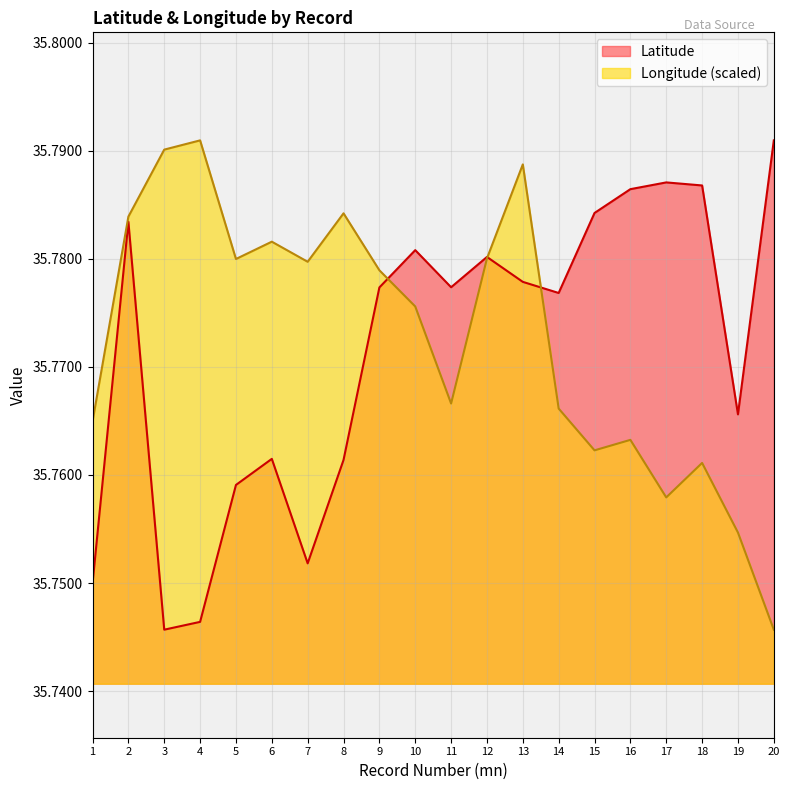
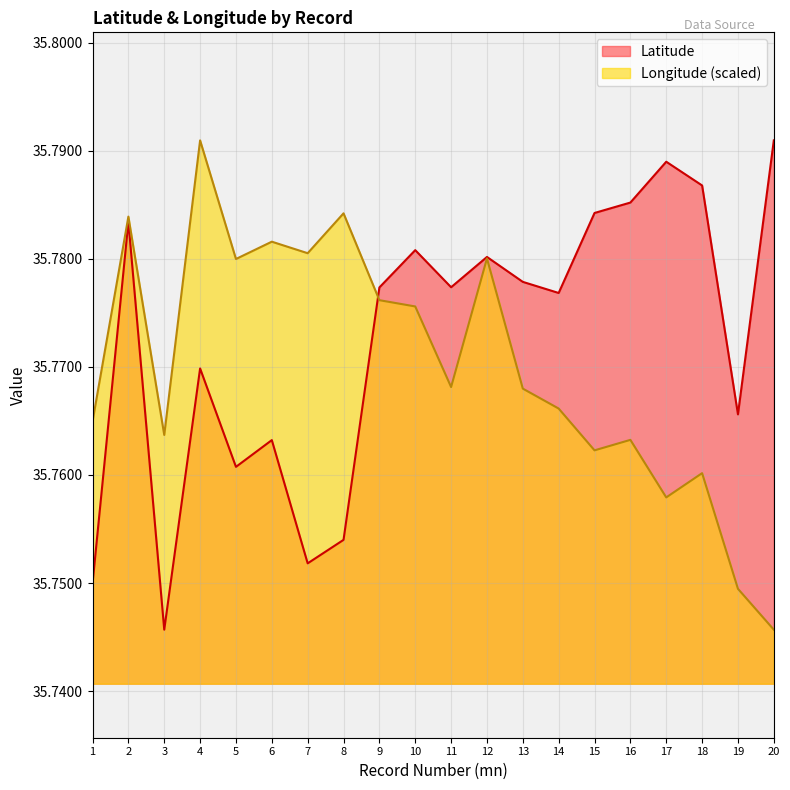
  {
    "Latitude": {
      "1": 35.7499,
      "2": 35.7834,
      "3": 35.7457,
-     "4": 35.7464,
-     "5": 35.7591,
-     "6": 35.7615,
+     "4": 35.7699,
+     "5": 35.7608,
+     "6": 35.7632,
      "7": 35.7518,
-     "8": 35.7614,
+     "8": 35.7540,
      "9": 35.7774,
      "10": 35.7808,
      "11": 35.7774,
      "13": 35.7779,
      "14": 35.7768,
      "15": 35.7843,
-     "16": 35.7865,
-     "17": 35.7871,
+     "16": 35.7852,
+     "17": 35.7890,
      "18": 35.7868,
      "19": 35.7656,
      "20": 35.7910
    },
    "Longitude (scaled)": {
      "1": 35.7650,
      "2": 35.7839,
-     "3": 35.7901,
+     "3": 35.7637,
      "4": 35.7910,
      "5": 35.7800,
      "6": 35.7816,
-     "7": 35.7797,
+     "7": 35.7805,
      "8": 35.7842,
-     "9": 35.7789,
+     "9": 35.7762,
      "10": 35.7756,
-     "11": 35.7666,
-     "13": 35.7887,
+     "11": 35.7681,
+     "13": 35.7680,
      "14": 35.7661,
      "15": 35.7623,
      "16": 35.7633,
      "17": 35.7579,
-     "18": 35.7611,
-     "19": 35.7547,
+     "18": 35.7602,
+     "19": 35.7495,
      "20": 35.7457
    }
  }
